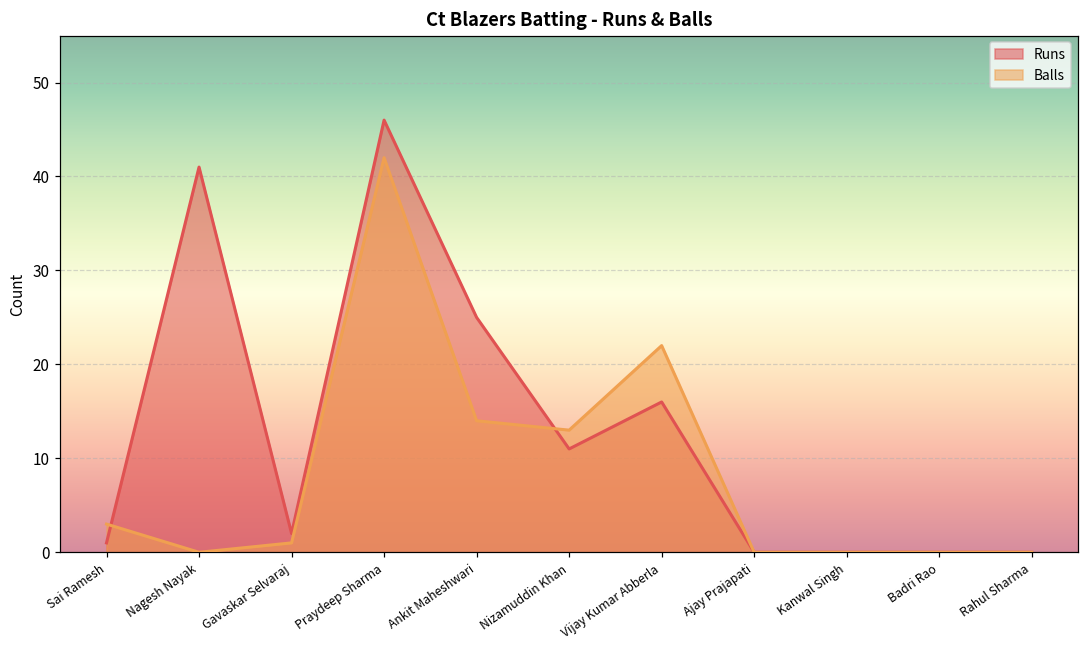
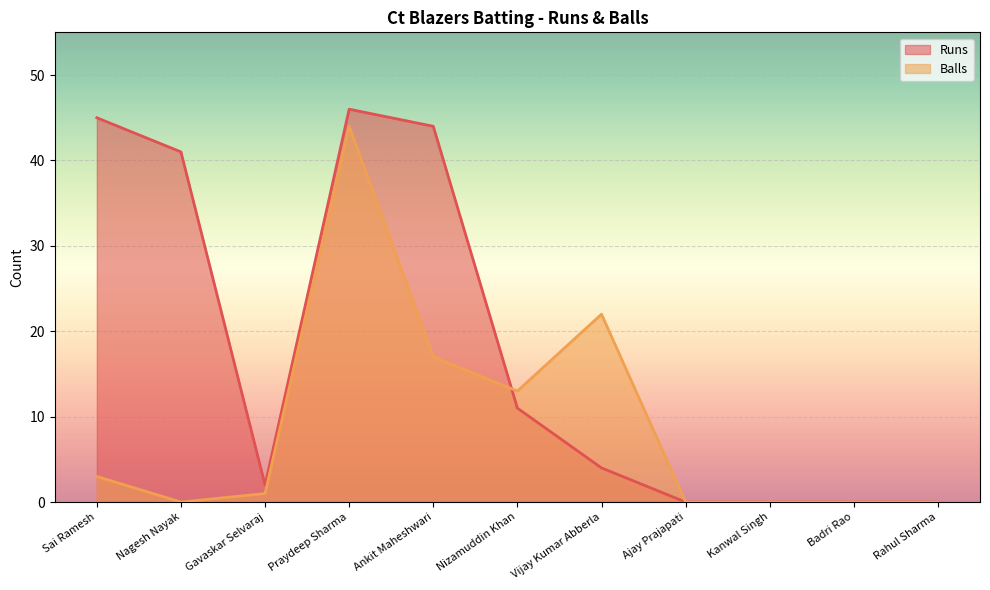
  {
    "Runs": {
-     "Sai Ramesh": 1,
+     "Sai Ramesh": 45,
      "Nagesh Nayak": 41,
      "Gavaskar Selvaraj": 2,
      "Praydeep Sharma": 46,
-     "Ankit Maheshwari": 25,
+     "Ankit Maheshwari": 44,
      "Nizamuddin Khan": 11,
-     "Vijay Kumar Abberla": 16
+     "Vijay Kumar Abberla": 4
    },
    "Balls": {
      "Sai Ramesh": 3,
      "Nagesh Nayak": 0,
      "Gavaskar Selvaraj": 1,
-     "Praydeep Sharma": 42,
-     "Ankit Maheshwari": 14,
+     "Praydeep Sharma": 44,
+     "Ankit Maheshwari": 17,
      "Nizamuddin Khan": 13,
      "Vijay Kumar Abberla": 22
    }
  }
